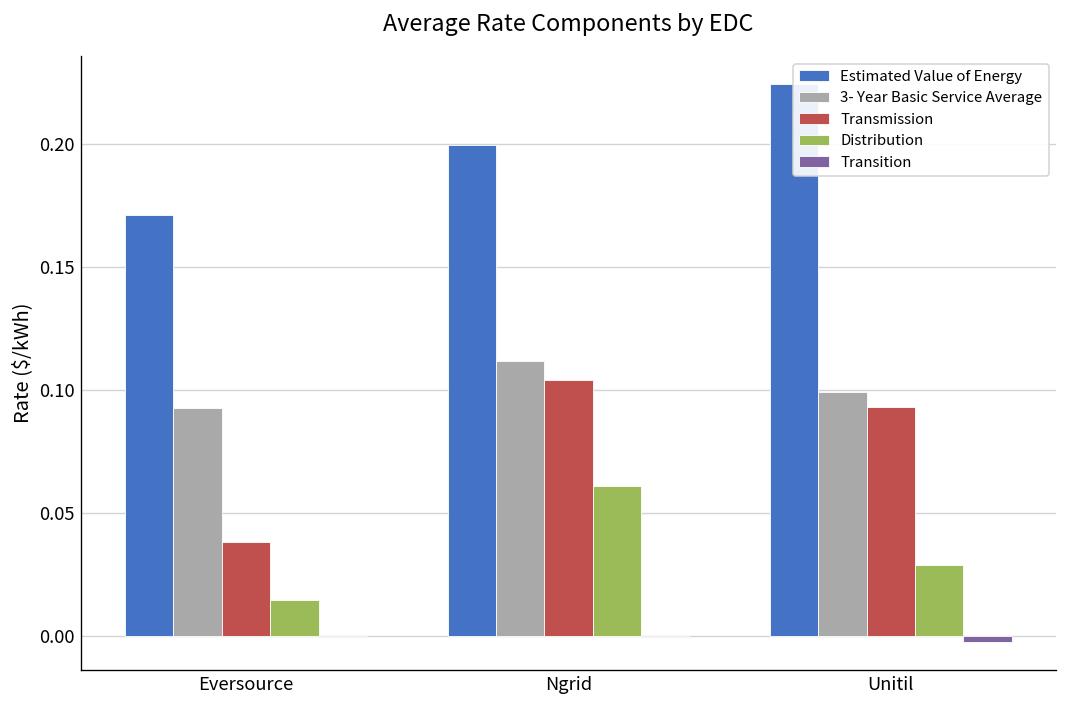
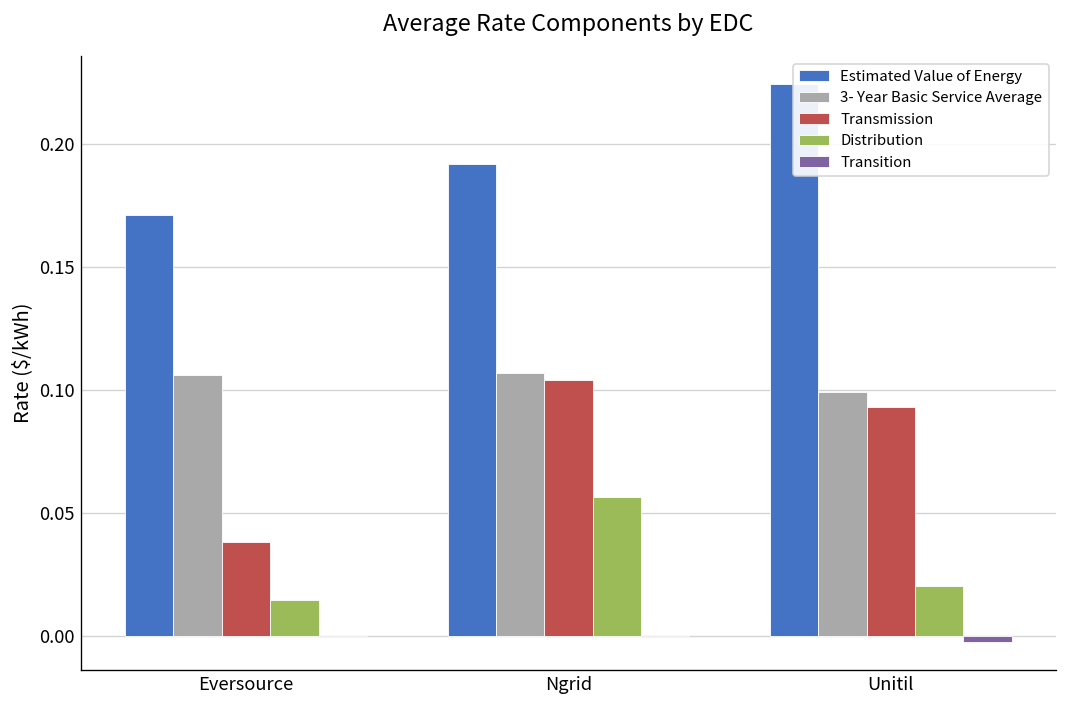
  {
    "Estimated Value of Energy": {
      "Eversource": 0.171,
-     "Ngrid": 0.199
+     "Ngrid": 0.192
    },
    "3- Year Basic Service Average": {
-     "Eversource": 0.093,
-     "Ngrid": 0.112,
+     "Eversource": 0.106,
+     "Ngrid": 0.107,
      "Unitil": 0.099
    },
    "Transmission": {
      "Eversource": 0.038,
      "Ngrid": 0.104,
      "Unitil": 0.093
    },
    "Distribution": {
      "Eversource": 0.015,
-     "Ngrid": 0.061,
-     "Unitil": 0.029
+     "Ngrid": 0.056,
+     "Unitil": 0.020
    },
    "Transition": {
      "Unitil": -0.002
    }
  }
